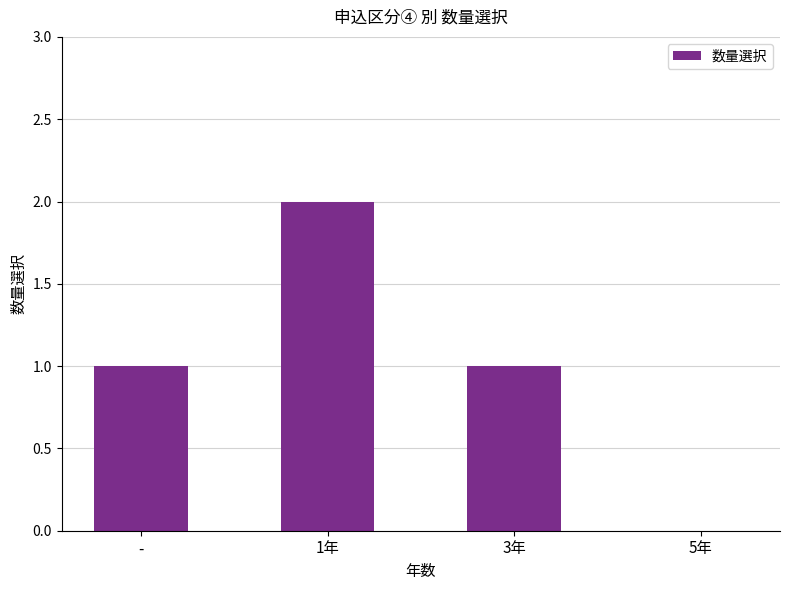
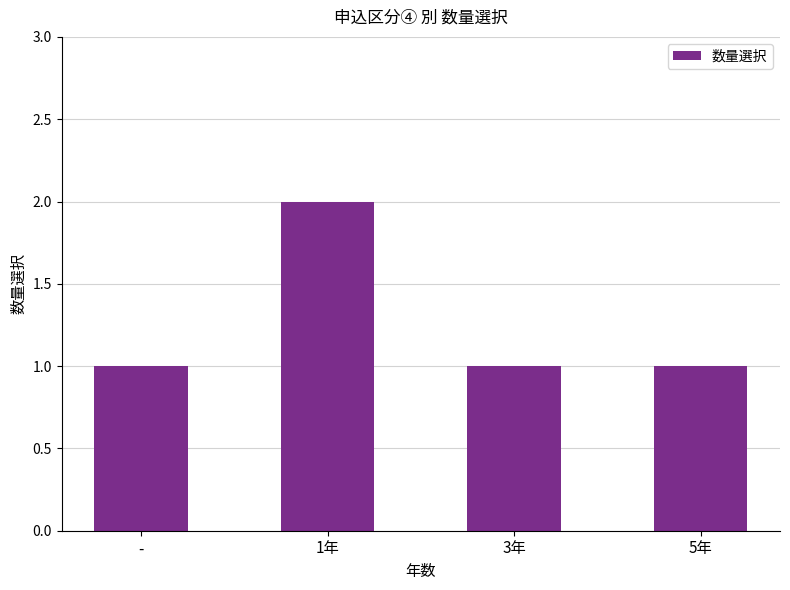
  {
    "-": 1,
    "1年": 2,
    "3年": 1,
-   "5年": 0
+   "5年": 1
  }
